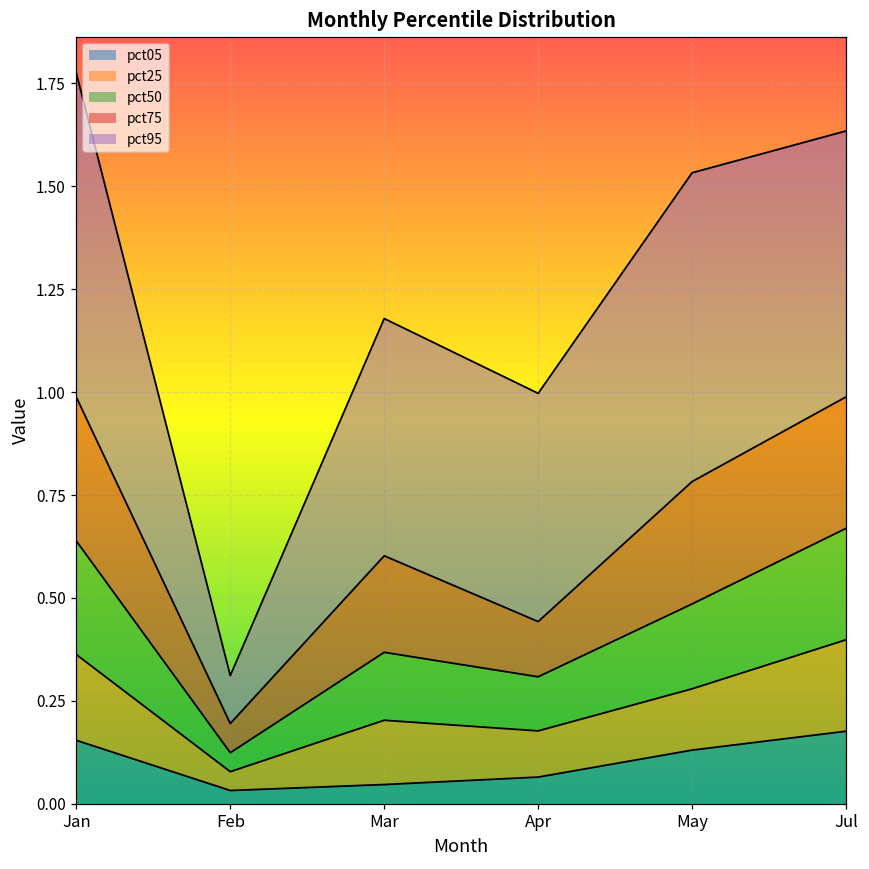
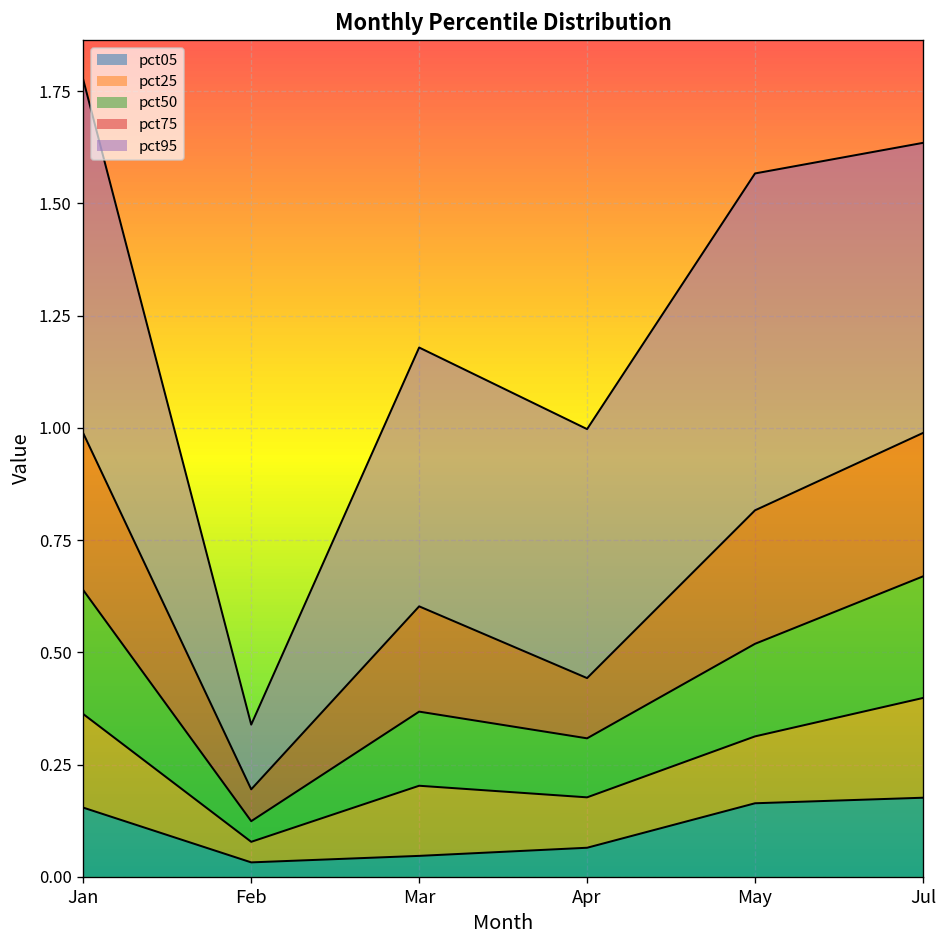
  {
    "pct05": {
      "Jan": 0.15,
      "Feb": 0.03,
      "Mar": 0.05,
      "Apr": 0.06,
-     "May": 0.13,
+     "May": 0.16,
      "Jul": 0.18
    },
    "pct25": {
      "Jan": 0.21,
      "Feb": 0.05,
      "Mar": 0.16,
      "Apr": 0.11,
      "May": 0.15,
      "Jul": 0.22
    },
    "pct50": {
      "Jan": 0.28,
      "Feb": 0.05,
      "Mar": 0.17,
      "Apr": 0.13,
      "May": 0.21,
      "Jul": 0.27
    },
    "pct75": {
      "Jan": 0.35,
      "Feb": 0.07,
      "Mar": 0.23,
      "Apr": 0.13,
      "May": 0.30,
      "Jul": 0.32
    },
    "pct95": {
      "Jan": 0.79,
-     "Feb": 0.12,
+     "Feb": 0.14,
      "Mar": 0.58,
      "Apr": 0.55,
      "May": 0.75,
      "Jul": 0.65
    }
  }
